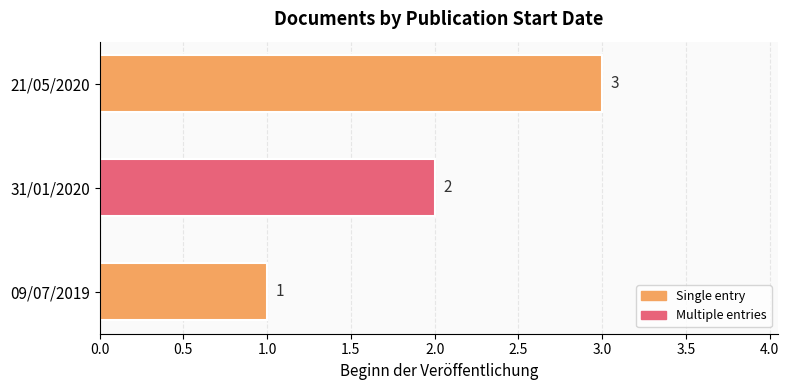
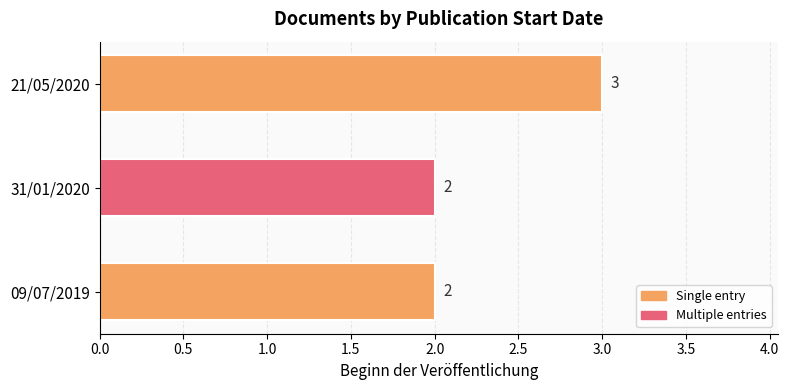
  {
    "21/05/2020": 3,
    "31/01/2020": 2,
-   "09/07/2019": 1
+   "09/07/2019": 2
  }
